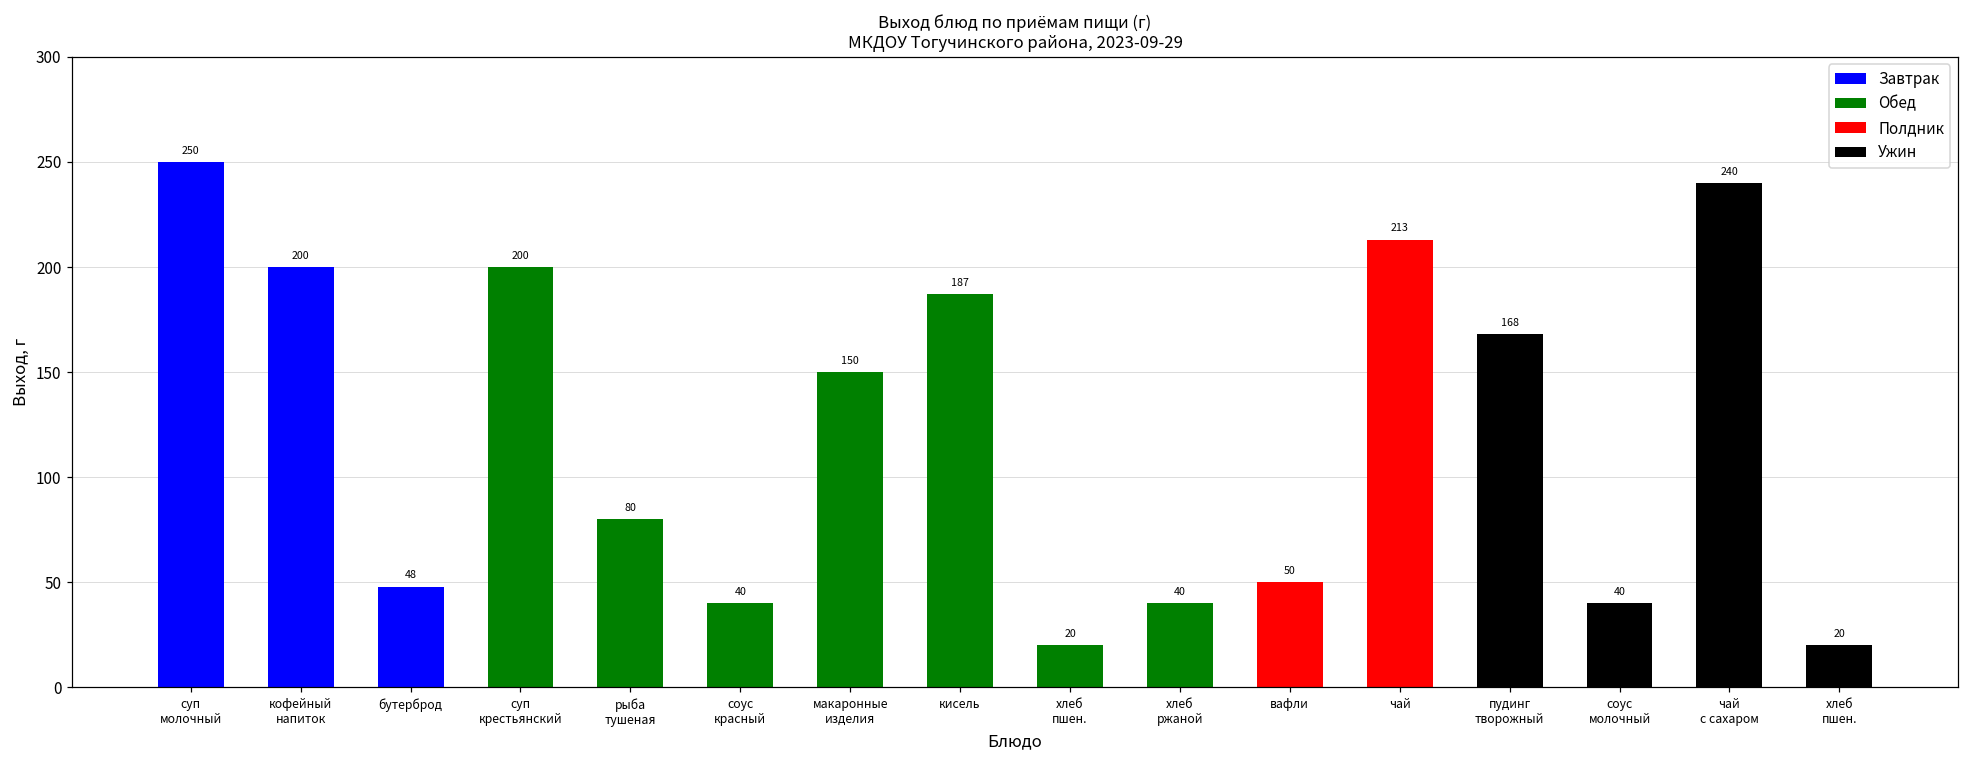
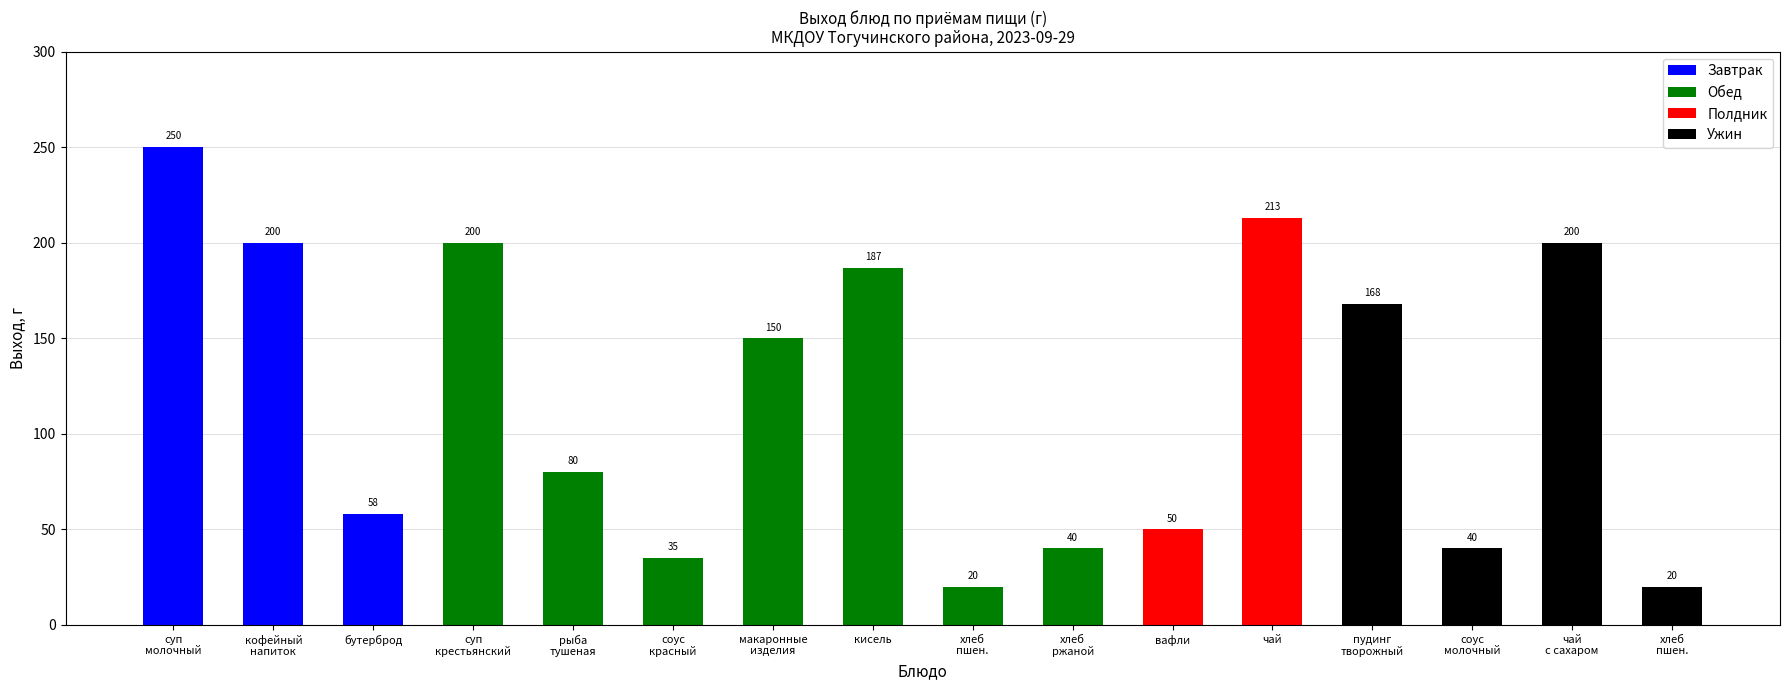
  {
    "суп молочный": 250,
    "кофейный напиток": 200,
-   "бутерброд": 48,
+   "бутерброд": 58,
    "суп крестьянский": 200,
    "рыба тушеная": 80,
-   "соус красный": 40,
+   "соус красный": 35,
    "макаронные изделия": 150,
    "кисель": 187,
    "хлеб ржаной": 40,
    "вафли": 50,
    "чай": 213,
    "пудинг творожный": 168,
    "соус молочный": 40,
-   "чай с сахаром": 240
+   "чай с сахаром": 200
  }
